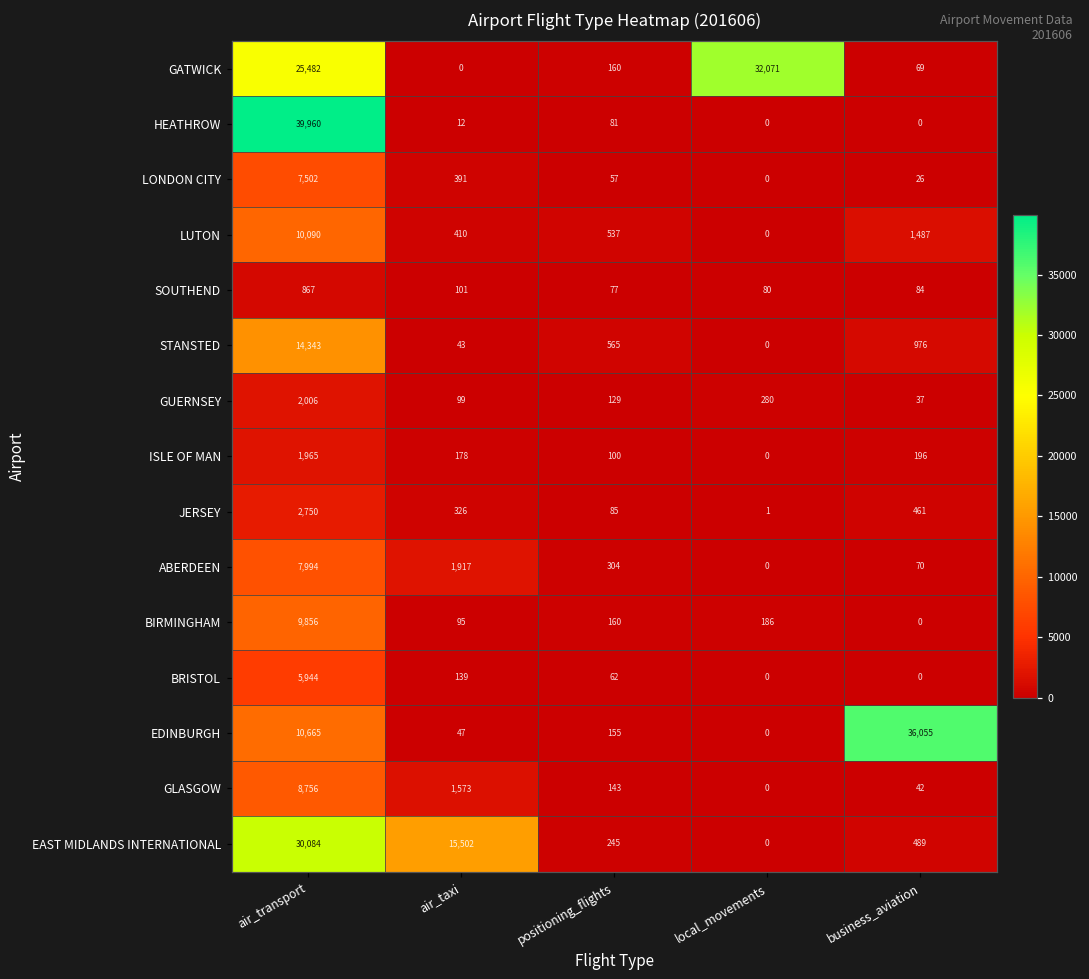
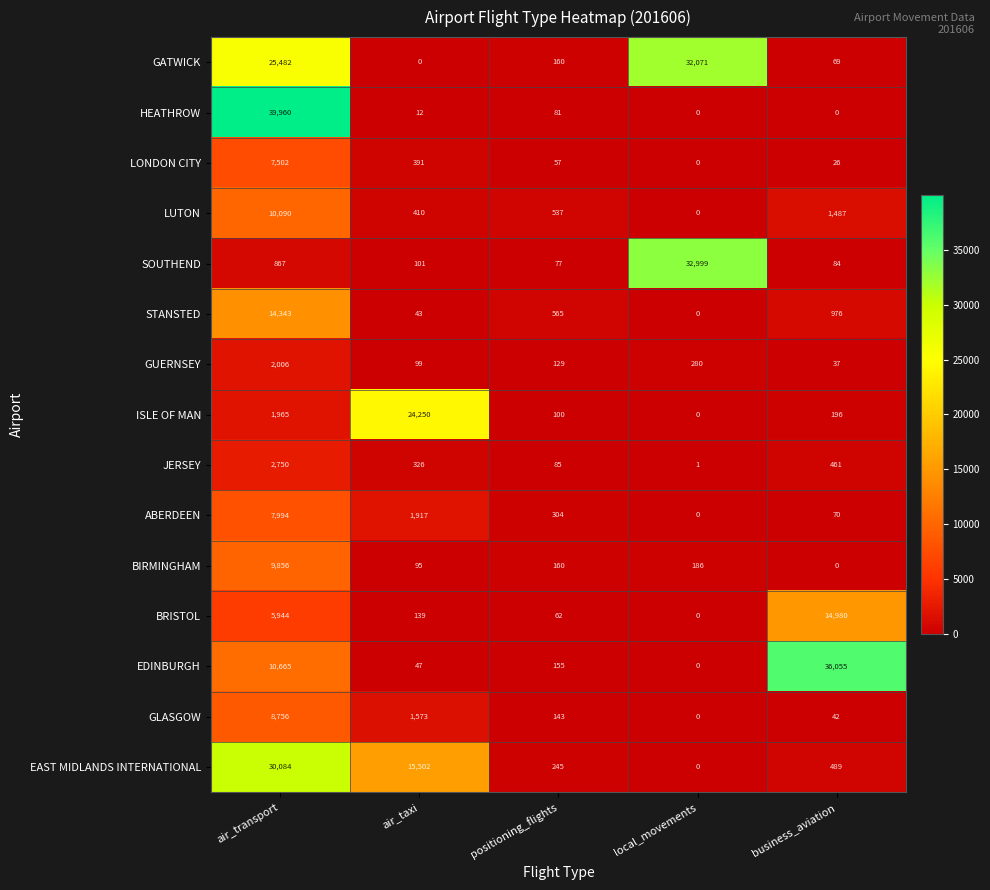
  {
    "GATWICK": {
      "air_transport": "25,482",
      "air_taxi": "0",
      "positioning_flights": "160",
      "local_movements": "32,071",
      "business_aviation": "69"
    },
    "HEATHROW": {
      "air_transport": "39,960",
      "air_taxi": "12",
      "positioning_flights": "81",
      "local_movements": "0",
      "business_aviation": "0"
    },
    "LONDON CITY": {
      "air_transport": "7,502",
      "air_taxi": "391",
      "positioning_flights": "57",
      "local_movements": "0",
      "business_aviation": "26"
    },
    "LUTON": {
      "air_transport": "10,090",
      "air_taxi": "410",
      "positioning_flights": "537",
      "local_movements": "0",
      "business_aviation": "1,487"
    },
    "SOUTHEND": {
      "air_transport": "867",
      "air_taxi": "101",
      "positioning_flights": "77",
-     "local_movements": "80",
+     "local_movements": "32,999",
      "business_aviation": "84"
    },
    "STANSTED": {
      "air_transport": "14,343",
      "air_taxi": "43",
      "positioning_flights": "565",
      "local_movements": "0",
      "business_aviation": "976"
    },
    "GUERNSEY": {
      "air_transport": "2,006",
      "air_taxi": "99",
      "positioning_flights": "129",
      "local_movements": "280",
      "business_aviation": "37"
    },
    "ISLE OF MAN": {
      "air_transport": "1,965",
-     "air_taxi": "178",
+     "air_taxi": "24,250",
      "positioning_flights": "100",
      "local_movements": "0",
      "business_aviation": "196"
    },
    "JERSEY": {
      "air_transport": "2,750",
      "air_taxi": "326",
      "positioning_flights": "85",
      "local_movements": "1",
      "business_aviation": "461"
    },
    "ABERDEEN": {
      "air_transport": "7,994",
      "air_taxi": "1,917",
      "positioning_flights": "304",
      "local_movements": "0",
      "business_aviation": "70"
    },
    "BIRMINGHAM": {
      "air_transport": "9,856",
      "air_taxi": "95",
      "positioning_flights": "160",
      "local_movements": "186",
      "business_aviation": "0"
    },
    "BRISTOL": {
      "air_transport": "5,944",
      "air_taxi": "139",
      "positioning_flights": "62",
      "local_movements": "0",
-     "business_aviation": "0"
+     "business_aviation": "14,980"
    },
    "EDINBURGH": {
      "air_transport": "10,665",
      "air_taxi": "47",
      "positioning_flights": "155",
      "local_movements": "0",
      "business_aviation": "36,055"
    },
    "GLASGOW": {
      "air_transport": "8,756",
      "air_taxi": "1,573",
      "positioning_flights": "143",
      "local_movements": "0",
      "business_aviation": "42"
    },
    "EAST MIDLANDS INTERNATIONAL": {
      "air_transport": "30,084",
      "air_taxi": "15,502",
      "positioning_flights": "245",
      "local_movements": "0",
      "business_aviation": "489"
    }
  }
